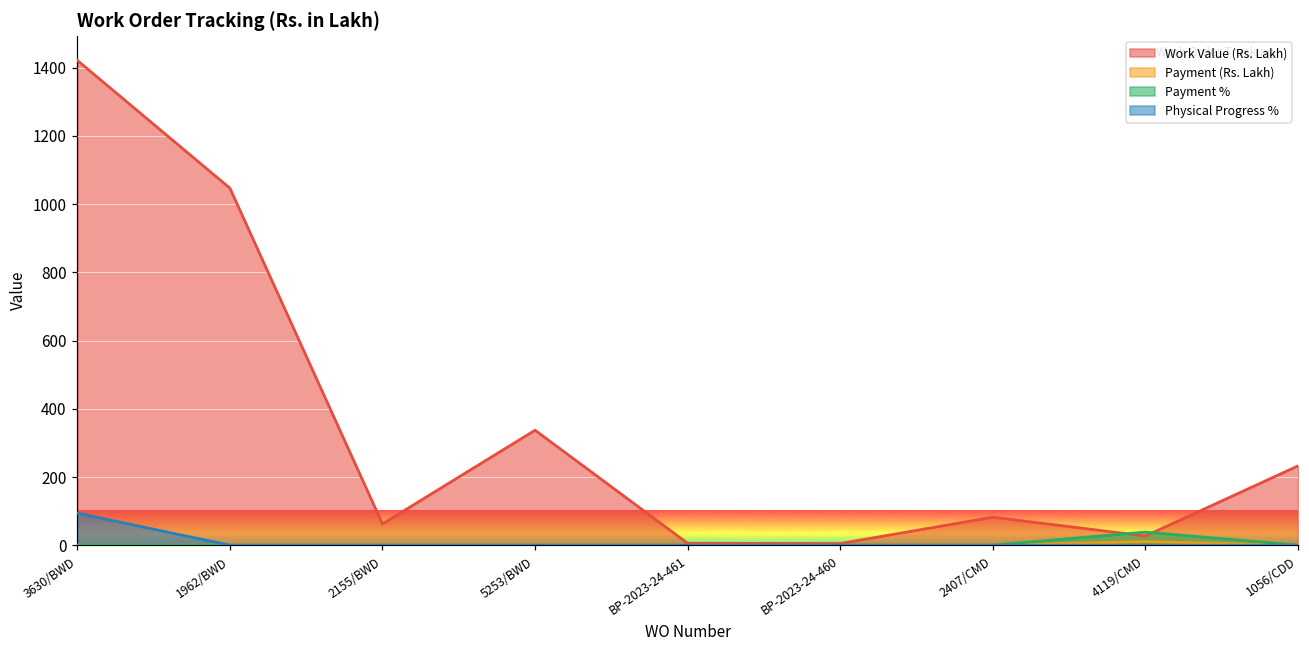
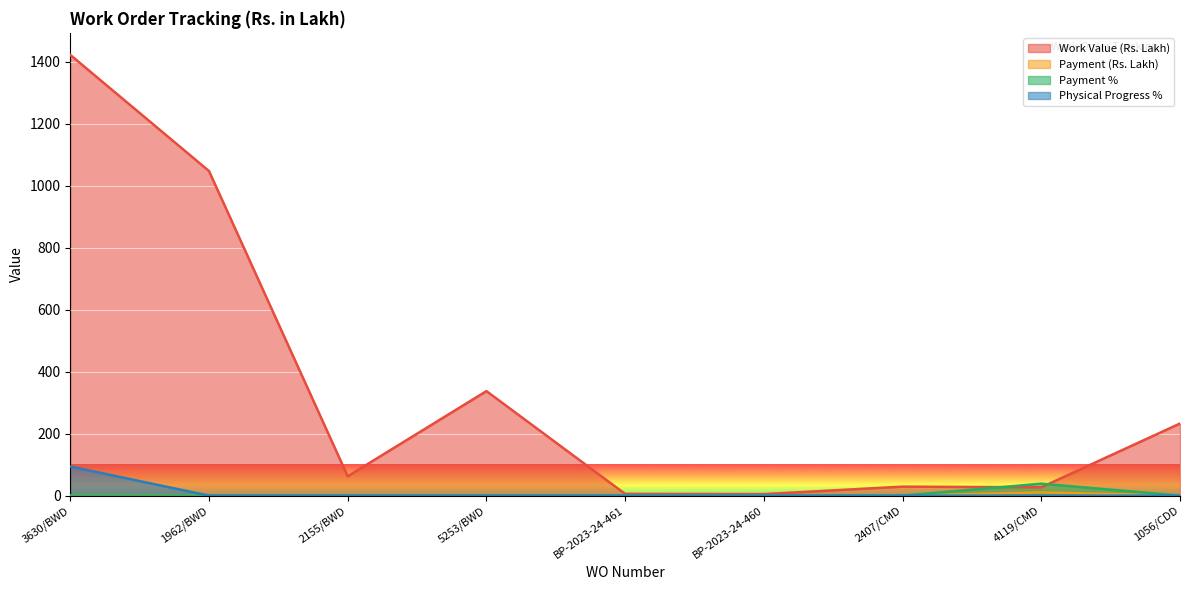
  {
    "Work Value (Rs. Lakh)": {
      "3630/BWD": 1420,
      "1962/BWD": 1050,
      "2155/BWD": 60,
      "5253/BWD": 340,
-     "2407/CMD": 80,
+     "2407/CMD": 30,
      "4119/CMD": 30,
      "1056/CDD": 230
    },
    "Payment (Rs. Lakh)": {
      "4119/CMD": 10
    },
    "Payment %": {
      "4119/CMD": 40
    },
    "Physical Progress %": {
      "3630/BWD": 90,
      "4119/CMD": 0
    }
  }
